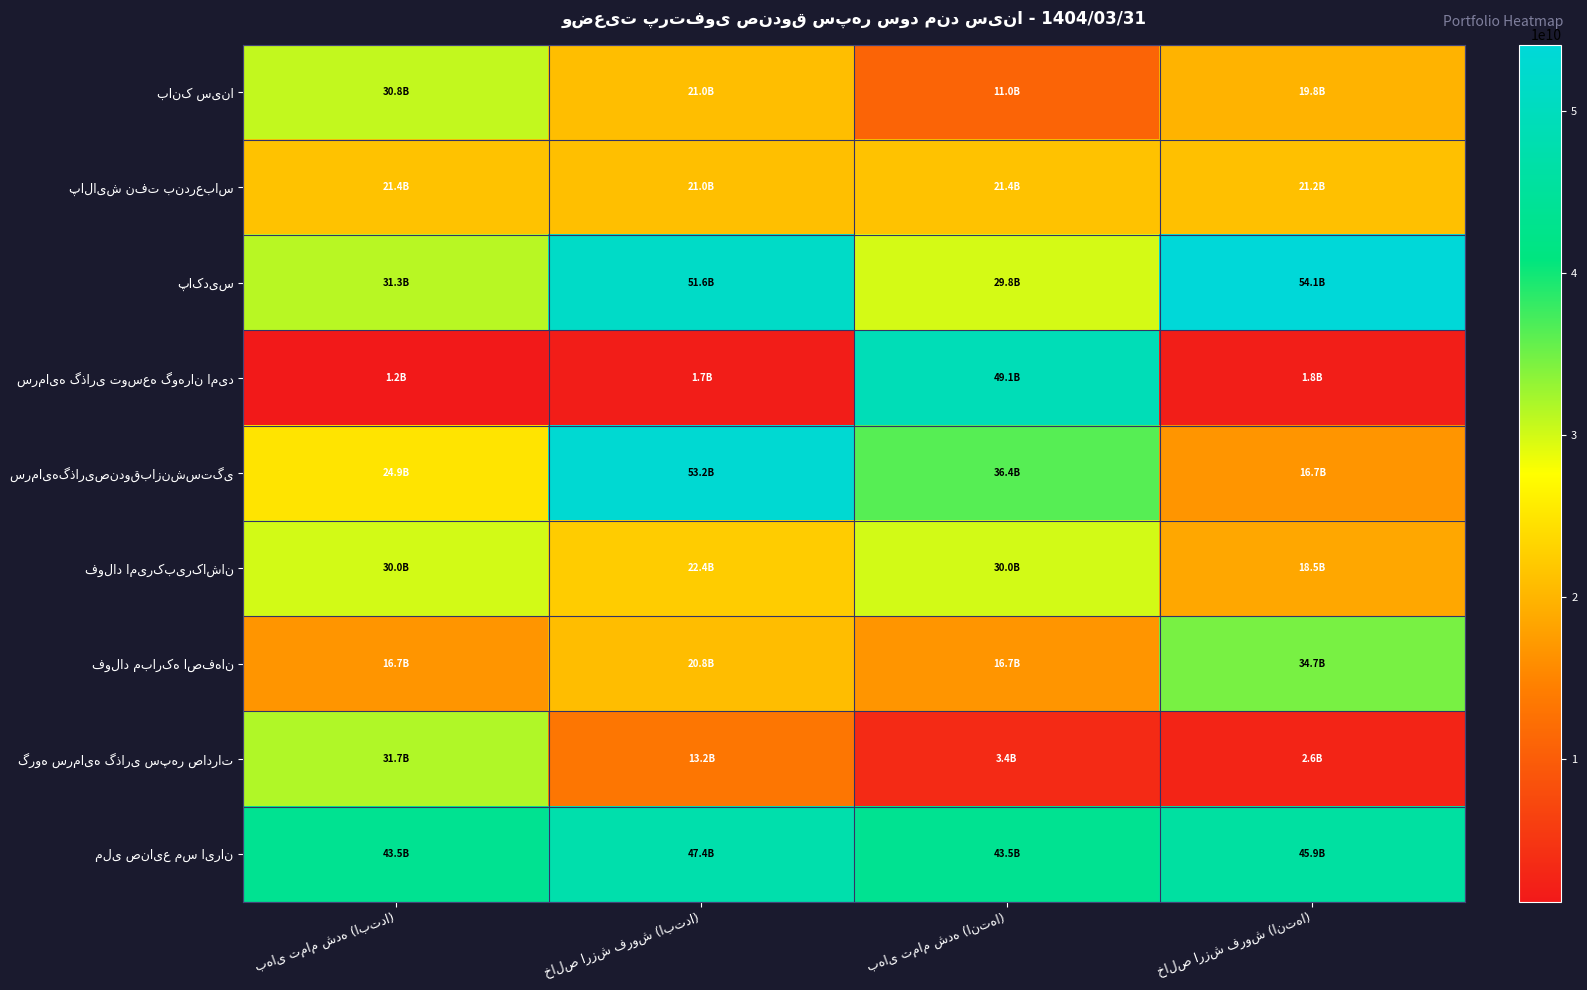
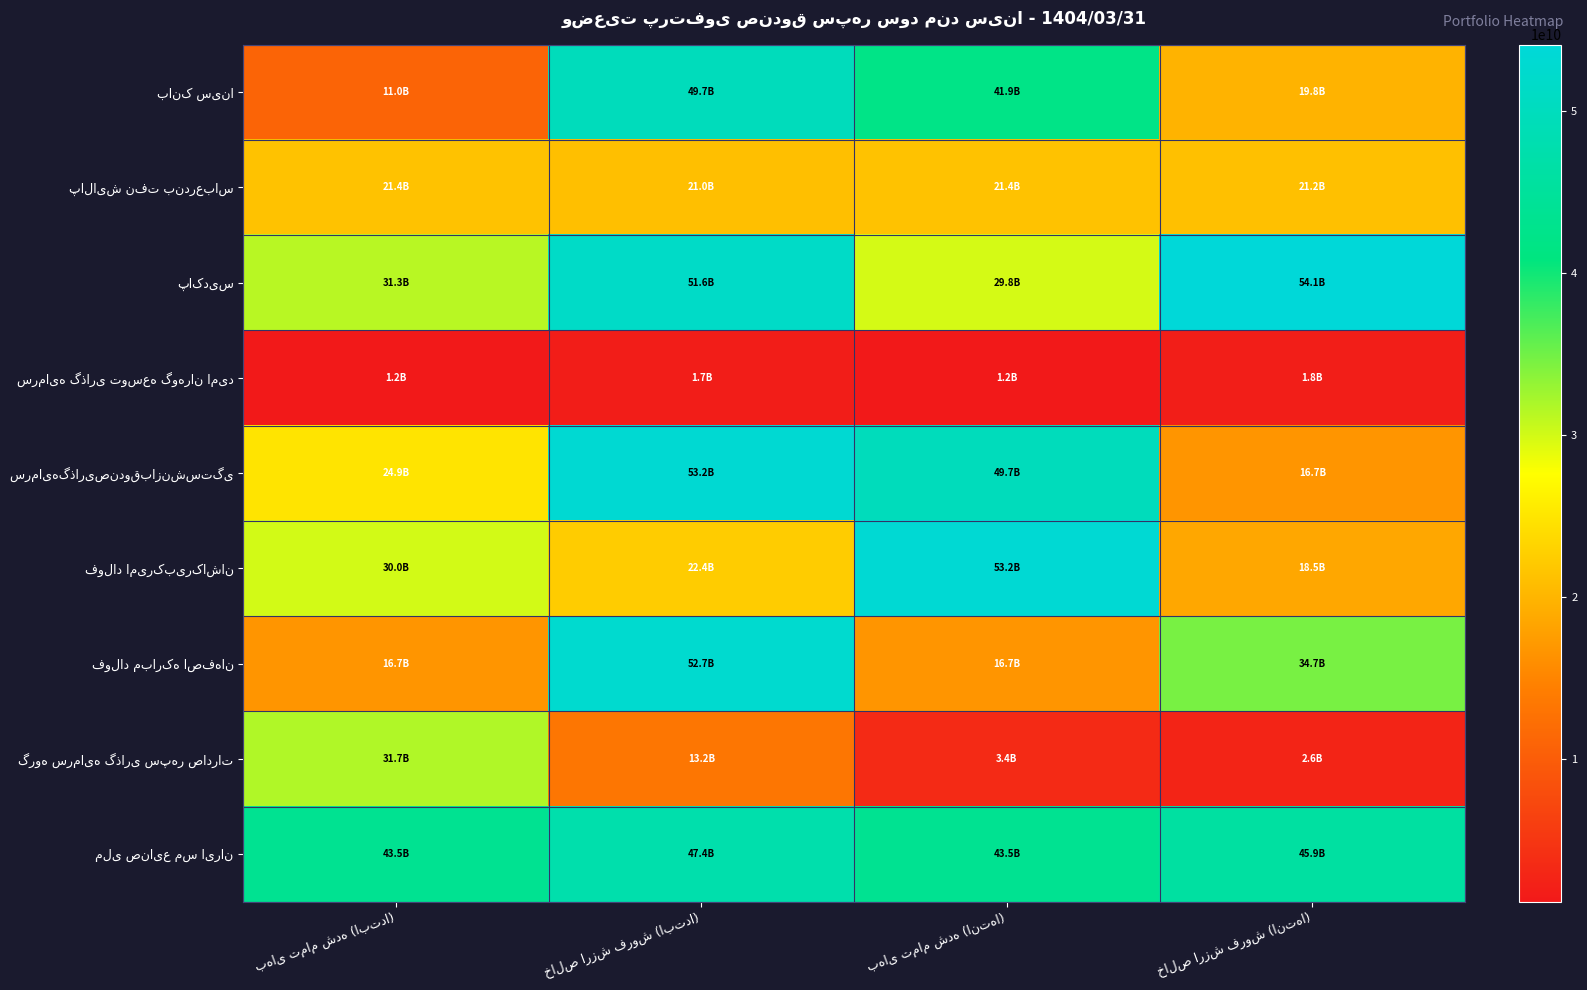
  {
    "بانک سینا": {
-     "بهای تمام شده (ابتدا)": "30.8B",
-     "خالص ارزش فروش (ابتدا)": "21.0B",
-     "بهای تمام شده (انتها)": "11.0B",
+     "بهای تمام شده (ابتدا)": "11.0B",
+     "خالص ارزش فروش (ابتدا)": "49.7B",
+     "بهای تمام شده (انتها)": "41.9B",
      "خالص ارزش فروش (انتها)": "19.8B"
    },
    "پالایش نفت بندرعباس": {
      "بهای تمام شده (ابتدا)": "21.4B",
      "خالص ارزش فروش (ابتدا)": "21.0B",
      "بهای تمام شده (انتها)": "21.4B",
      "خالص ارزش فروش (انتها)": "21.2B"
    },
    "پاکدیس": {
      "بهای تمام شده (ابتدا)": "31.3B",
      "خالص ارزش فروش (ابتدا)": "51.6B",
      "بهای تمام شده (انتها)": "29.8B",
      "خالص ارزش فروش (انتها)": "54.1B"
    },
    "سرمایه گذاری توسعه گوهران امید": {
      "بهای تمام شده (ابتدا)": "1.2B",
      "خالص ارزش فروش (ابتدا)": "1.7B",
-     "بهای تمام شده (انتها)": "49.1B",
+     "بهای تمام شده (انتها)": "1.2B",
      "خالص ارزش فروش (انتها)": "1.8B"
    },
    "سرمایه‌گذاری‌صندوق‌بازنشستگی‌": {
      "بهای تمام شده (ابتدا)": "24.9B",
      "خالص ارزش فروش (ابتدا)": "53.2B",
-     "بهای تمام شده (انتها)": "36.4B",
+     "بهای تمام شده (انتها)": "49.7B",
      "خالص ارزش فروش (انتها)": "16.7B"
    },
    "فولاد امیرکبیرکاشان": {
      "بهای تمام شده (ابتدا)": "30.0B",
      "خالص ارزش فروش (ابتدا)": "22.4B",
-     "بهای تمام شده (انتها)": "30.0B",
+     "بهای تمام شده (انتها)": "53.2B",
      "خالص ارزش فروش (انتها)": "18.5B"
    },
    "فولاد مبارکه اصفهان": {
      "بهای تمام شده (ابتدا)": "16.7B",
-     "خالص ارزش فروش (ابتدا)": "20.8B",
+     "خالص ارزش فروش (ابتدا)": "52.7B",
      "بهای تمام شده (انتها)": "16.7B",
      "خالص ارزش فروش (انتها)": "34.7B"
    },
    "گروه سرمایه گذاری سپهر صادرات": {
      "بهای تمام شده (ابتدا)": "31.7B",
      "خالص ارزش فروش (ابتدا)": "13.2B",
      "بهای تمام شده (انتها)": "3.4B",
      "خالص ارزش فروش (انتها)": "2.6B"
    },
    "ملی‌ صنایع‌ مس‌ ایران‌": {
      "بهای تمام شده (ابتدا)": "43.5B",
      "خالص ارزش فروش (ابتدا)": "47.4B",
      "بهای تمام شده (انتها)": "43.5B",
      "خالص ارزش فروش (انتها)": "45.9B"
    }
  }
